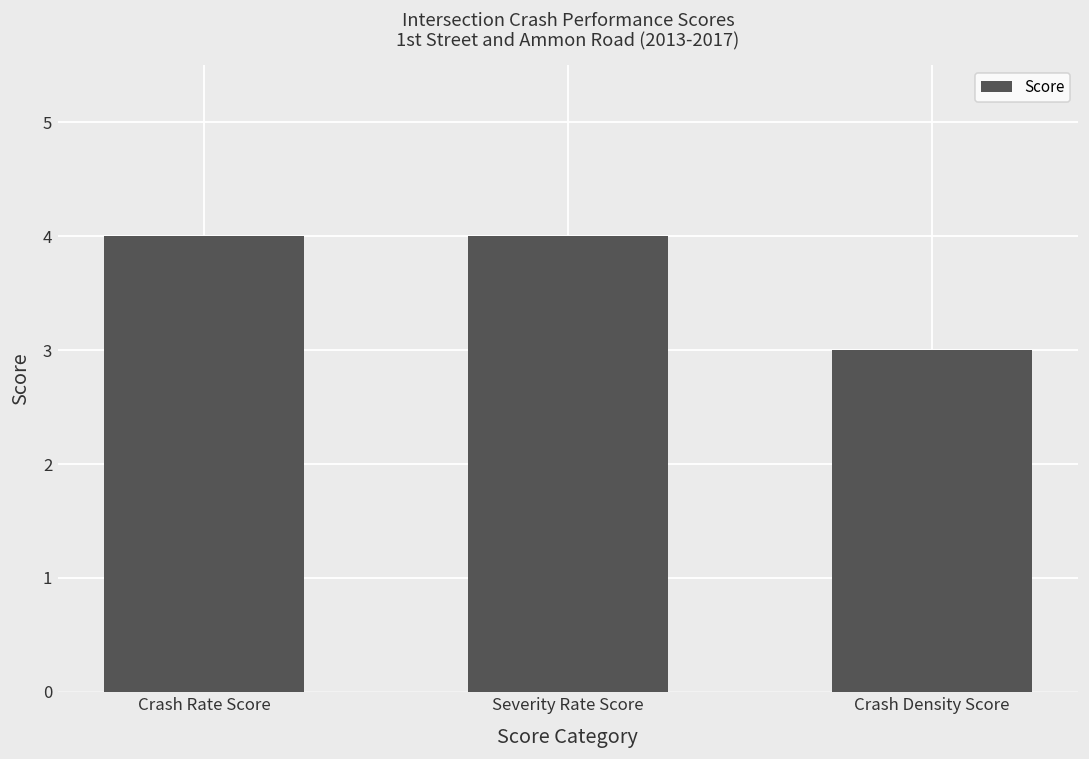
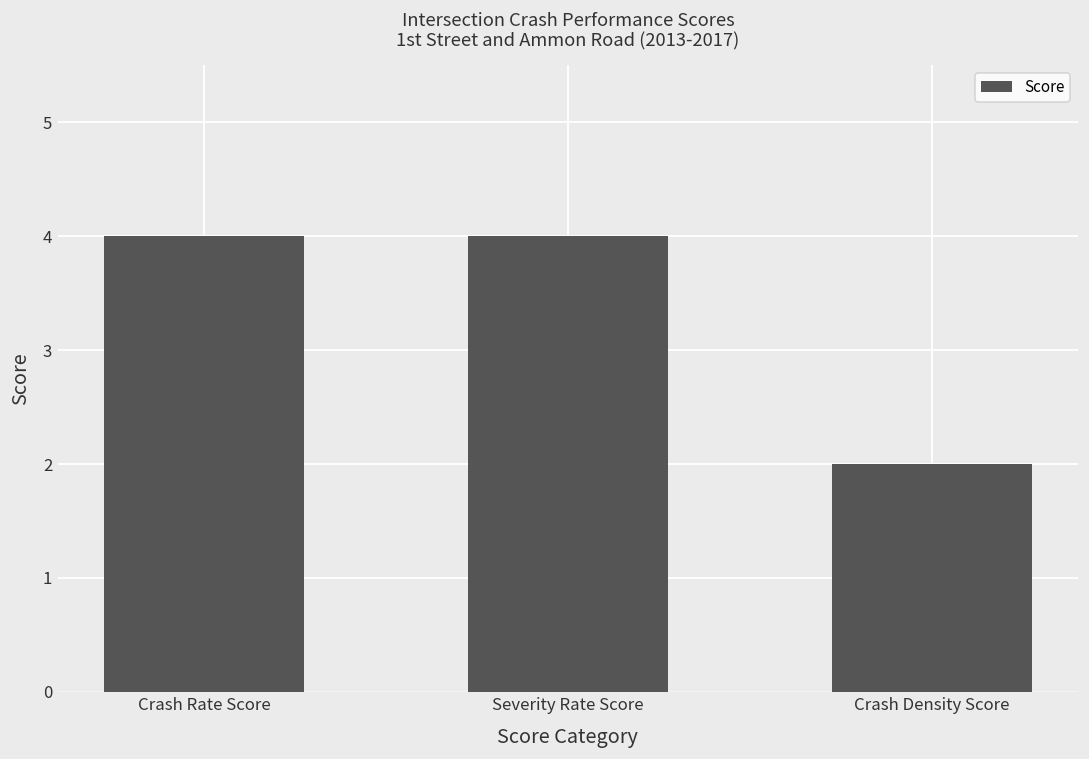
  {
    "Crash Rate Score": 4,
    "Severity Rate Score": 4,
-   "Crash Density Score": 3
+   "Crash Density Score": 2
  }
